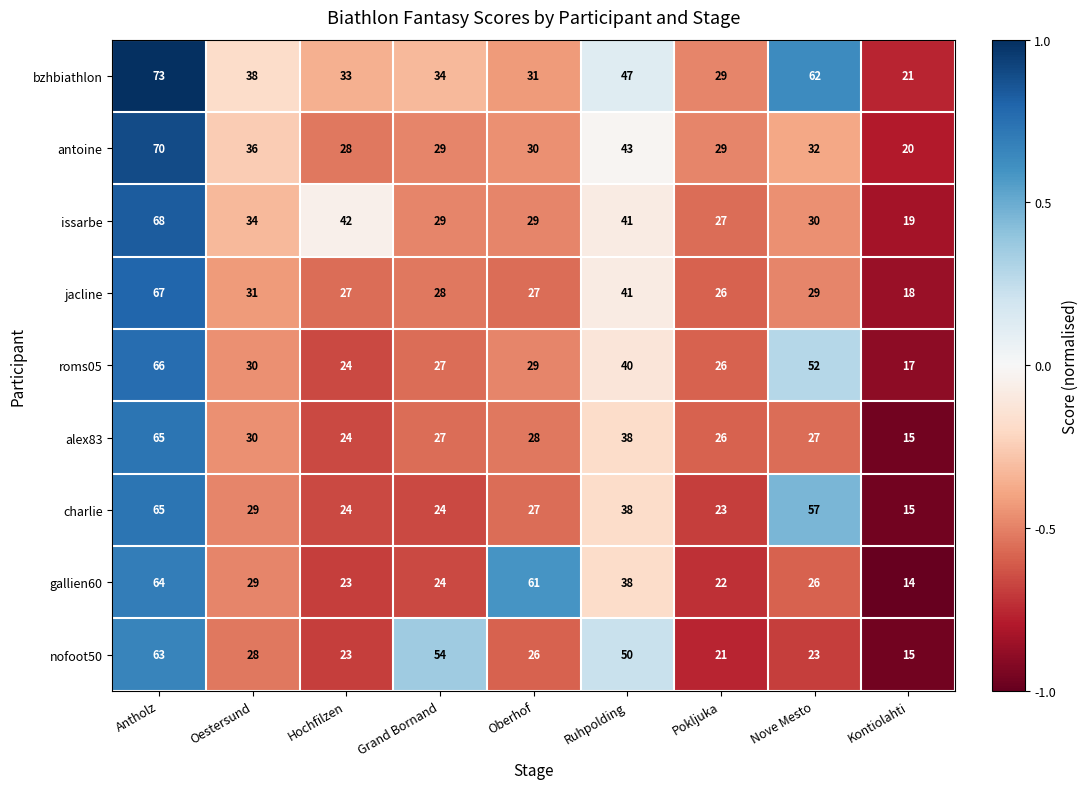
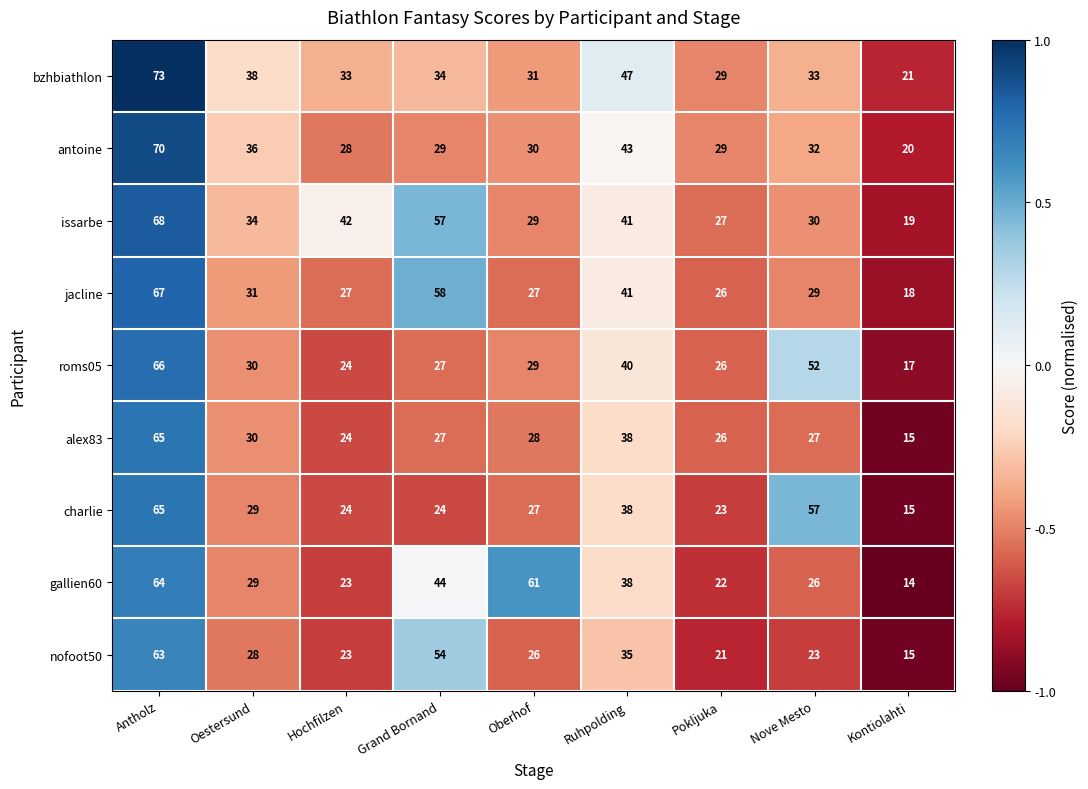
  {
    "bzhbiathlon": {
      "Antholz": 73,
      "Oestersund": 38,
      "Hochfilzen": 33,
      "Grand Bornand": 34,
      "Oberhof": 31,
      "Ruhpolding": 47,
      "Pokljuka": 29,
-     "Nove Mesto": 62,
+     "Nove Mesto": 33,
      "Kontiolahti": 21
    },
    "antoine": {
      "Antholz": 70,
      "Oestersund": 36,
      "Hochfilzen": 28,
      "Grand Bornand": 29,
      "Oberhof": 30,
      "Ruhpolding": 43,
      "Pokljuka": 29,
      "Nove Mesto": 32,
      "Kontiolahti": 20
    },
    "issarbe": {
      "Antholz": 68,
      "Oestersund": 34,
      "Hochfilzen": 42,
-     "Grand Bornand": 29,
+     "Grand Bornand": 57,
      "Oberhof": 29,
      "Ruhpolding": 41,
      "Pokljuka": 27,
      "Nove Mesto": 30,
      "Kontiolahti": 19
    },
    "jacline": {
      "Antholz": 67,
      "Oestersund": 31,
      "Hochfilzen": 27,
-     "Grand Bornand": 28,
+     "Grand Bornand": 58,
      "Oberhof": 27,
      "Ruhpolding": 41,
      "Pokljuka": 26,
      "Nove Mesto": 29,
      "Kontiolahti": 18
    },
    "roms05": {
      "Antholz": 66,
      "Oestersund": 30,
      "Hochfilzen": 24,
      "Grand Bornand": 27,
      "Oberhof": 29,
      "Ruhpolding": 40,
      "Pokljuka": 26,
      "Nove Mesto": 52,
      "Kontiolahti": 17
    },
    "alex83": {
      "Antholz": 65,
      "Oestersund": 30,
      "Hochfilzen": 24,
      "Grand Bornand": 27,
      "Oberhof": 28,
      "Ruhpolding": 38,
      "Pokljuka": 26,
      "Nove Mesto": 27,
      "Kontiolahti": 15
    },
    "charlie": {
      "Antholz": 65,
      "Oestersund": 29,
      "Hochfilzen": 24,
      "Grand Bornand": 24,
      "Oberhof": 27,
      "Ruhpolding": 38,
      "Pokljuka": 23,
      "Nove Mesto": 57,
      "Kontiolahti": 15
    },
    "gallien60": {
      "Antholz": 64,
      "Oestersund": 29,
      "Hochfilzen": 23,
-     "Grand Bornand": 24,
+     "Grand Bornand": 44,
      "Oberhof": 61,
      "Ruhpolding": 38,
      "Pokljuka": 22,
      "Nove Mesto": 26,
      "Kontiolahti": 14
    },
    "nofoot50": {
      "Antholz": 63,
      "Oestersund": 28,
      "Hochfilzen": 23,
      "Grand Bornand": 54,
      "Oberhof": 26,
-     "Ruhpolding": 50,
+     "Ruhpolding": 35,
      "Pokljuka": 21,
      "Nove Mesto": 23,
      "Kontiolahti": 15
    }
  }
